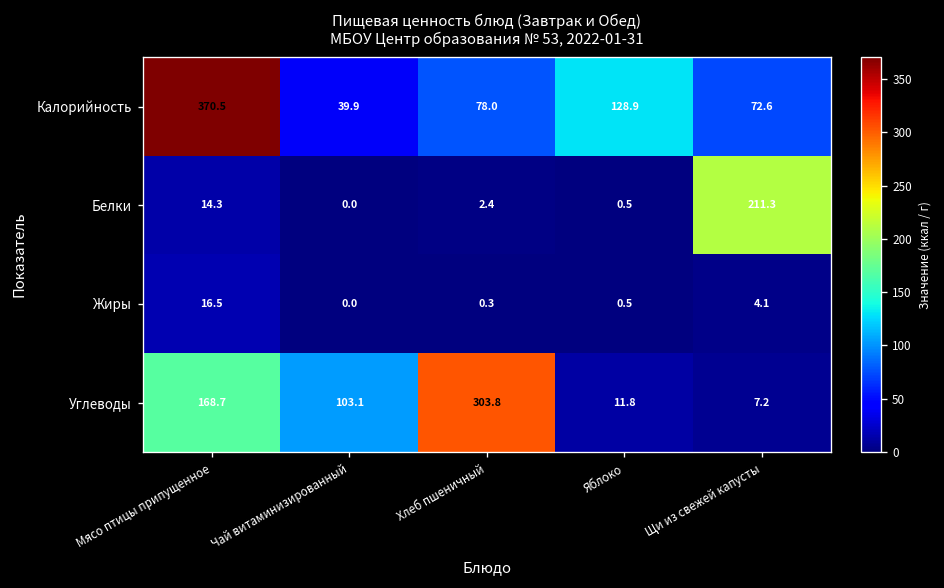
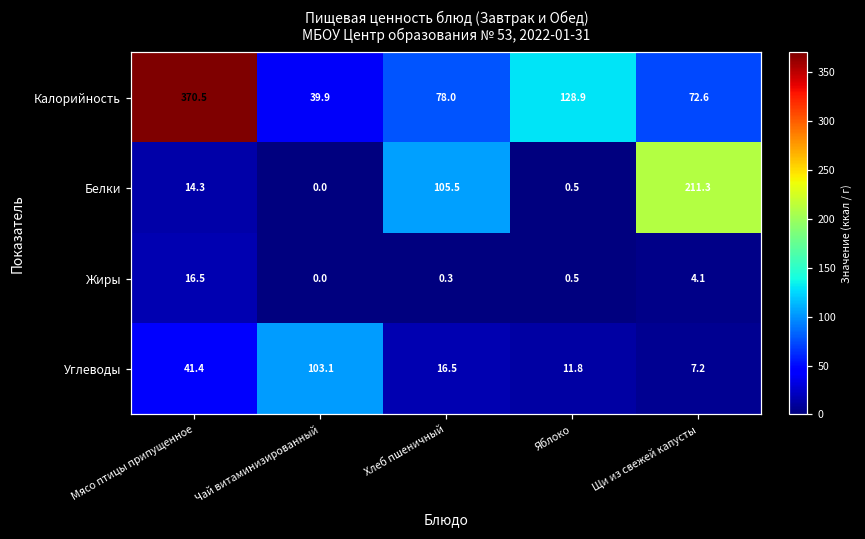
  {
    "Калорийность": {
      "Мясо птицы припущенное": 370.5,
      "Чай витаминизированный": 39.9,
      "Хлеб пшеничный": 78.0,
      "Яблоко": 128.9,
      "Щи из свежей капусты": 72.6
    },
    "Белки": {
      "Мясо птицы припущенное": 14.3,
      "Чай витаминизированный": 0.0,
-     "Хлеб пшеничный": 2.4,
+     "Хлеб пшеничный": 105.5,
      "Яблоко": 0.5,
      "Щи из свежей капусты": 211.3
    },
    "Жиры": {
      "Мясо птицы припущенное": 16.5,
      "Чай витаминизированный": 0.0,
      "Хлеб пшеничный": 0.3,
      "Яблоко": 0.5,
      "Щи из свежей капусты": 4.1
    },
    "Углеводы": {
-     "Мясо птицы припущенное": 168.7,
+     "Мясо птицы припущенное": 41.4,
      "Чай витаминизированный": 103.1,
-     "Хлеб пшеничный": 303.8,
+     "Хлеб пшеничный": 16.5,
      "Яблоко": 11.8,
      "Щи из свежей капусты": 7.2
    }
  }
